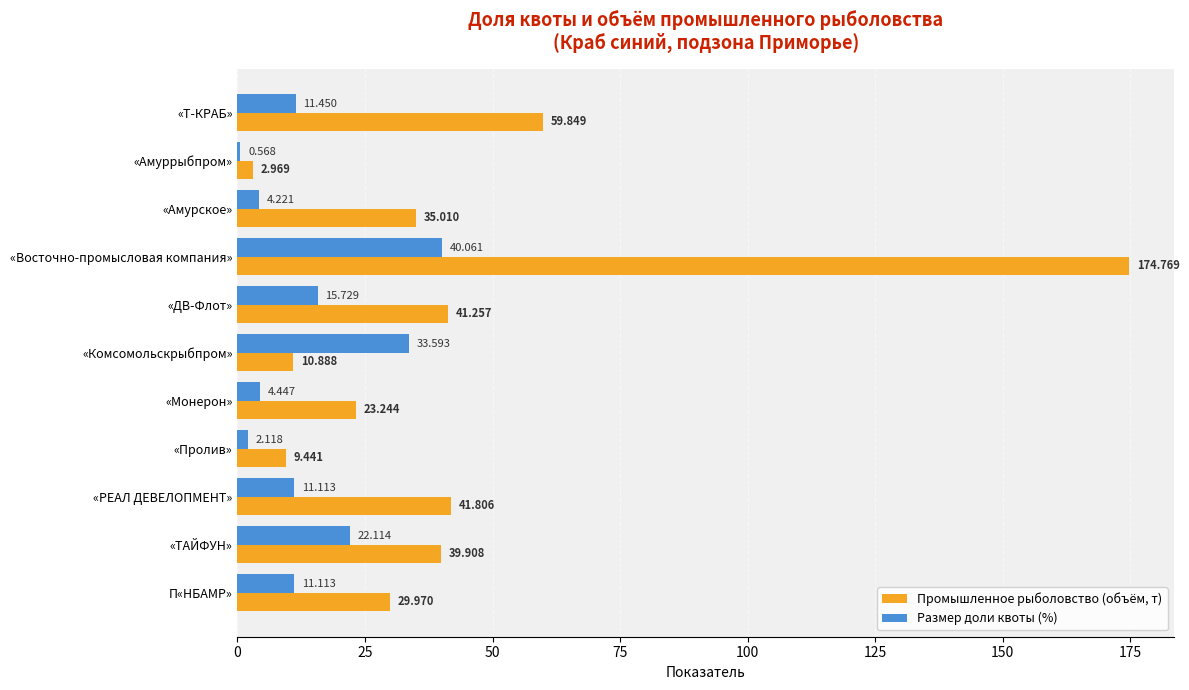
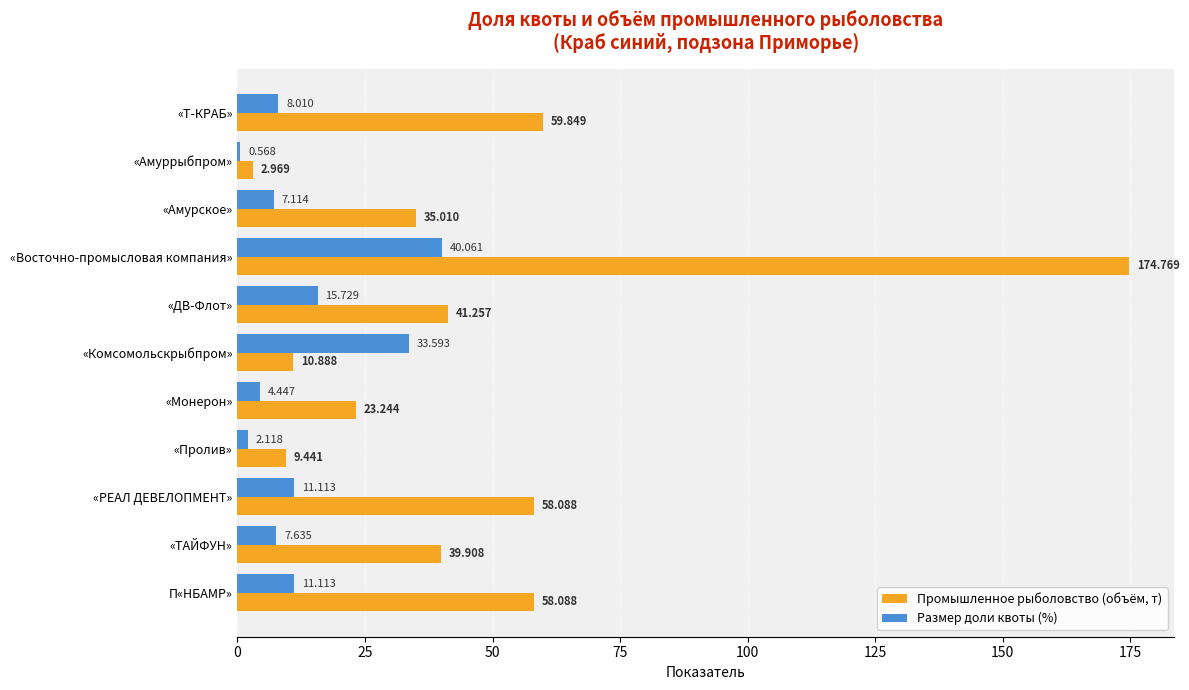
  {
    "Промышленное рыболовство (объём, т)": {
      "«Т-КРАБ»": 59.849,
      "«Амуррыбпром»": 2.969,
      "«Амурское»": 35.010,
      "«Восточно-промысловая компания»": 174.769,
      "«ДВ-Флот»": 41.257,
      "«Комсомольскрыбпром»": 10.888,
      "«Монерон»": 23.244,
      "«Пролив»": 9.441,
-     "«РЕАЛ ДЕВЕЛОПМЕНТ»": 41.806,
+     "«РЕАЛ ДЕВЕЛОПМЕНТ»": 58.088,
      "«ТАЙФУН»": 39.908,
-     "П«НБАМР»": 29.970
+     "П«НБАМР»": 58.088
    },
    "Размер доли квоты (%)": {
-     "«Т-КРАБ»": 11.450,
+     "«Т-КРАБ»": 8.010,
      "«Амуррыбпром»": 0.568,
-     "«Амурское»": 4.221,
+     "«Амурское»": 7.114,
      "«Восточно-промысловая компания»": 40.061,
      "«ДВ-Флот»": 15.729,
      "«Комсомольскрыбпром»": 33.593,
      "«Монерон»": 4.447,
      "«Пролив»": 2.118,
      "«РЕАЛ ДЕВЕЛОПМЕНТ»": 11.113,
-     "«ТАЙФУН»": 22.114,
+     "«ТАЙФУН»": 7.635,
      "П«НБАМР»": 11.113
    }
  }
